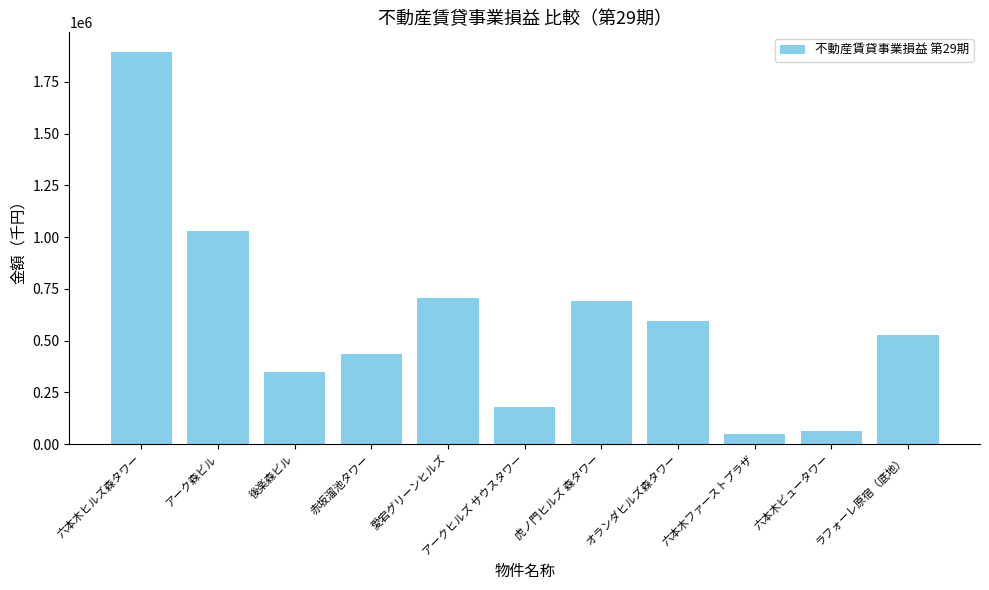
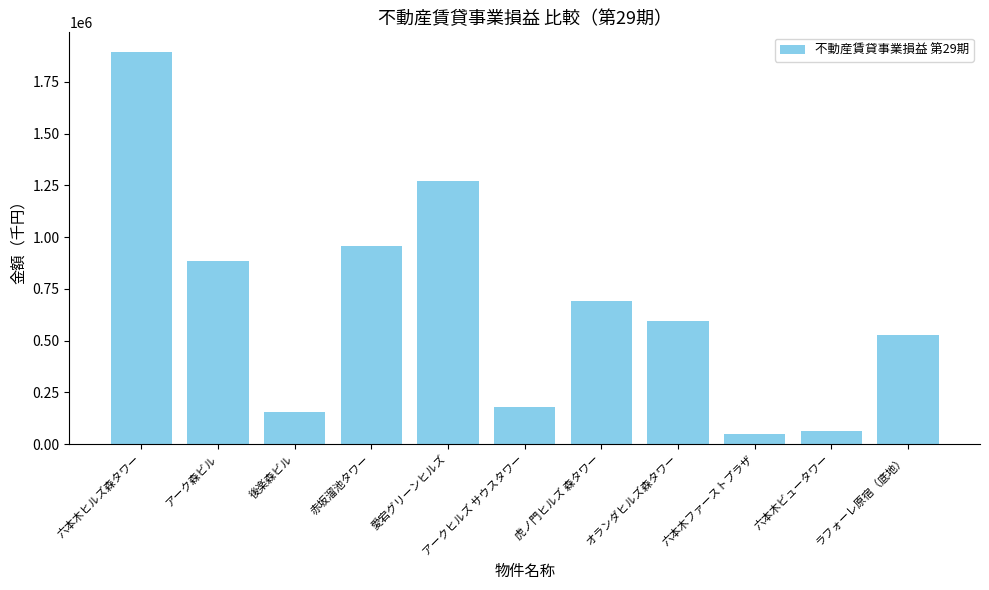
  {
    "六本木ヒルズ森タワー": 1890000,
-   "アーク森ビル": 1030000,
-   "後楽森ビル": 350000,
-   "赤坂溜池タワー": 440000,
-   "愛宕グリーンヒルズ": 700000,
+   "アーク森ビル": 880000,
+   "後楽森ビル": 150000,
+   "赤坂溜池タワー": 950000,
+   "愛宕グリーンヒルズ": 1270000,
    "アークヒルズ サウスタワー": 180000,
    "虎ノ門ヒルズ 森タワー": 690000,
    "オランダヒルズ森タワー": 590000,
    "六本木ファーストプラザ": 50000,
    "六本木ビュータワー": 60000,
    "ラフォーレ原宿（底地）": 530000
  }
